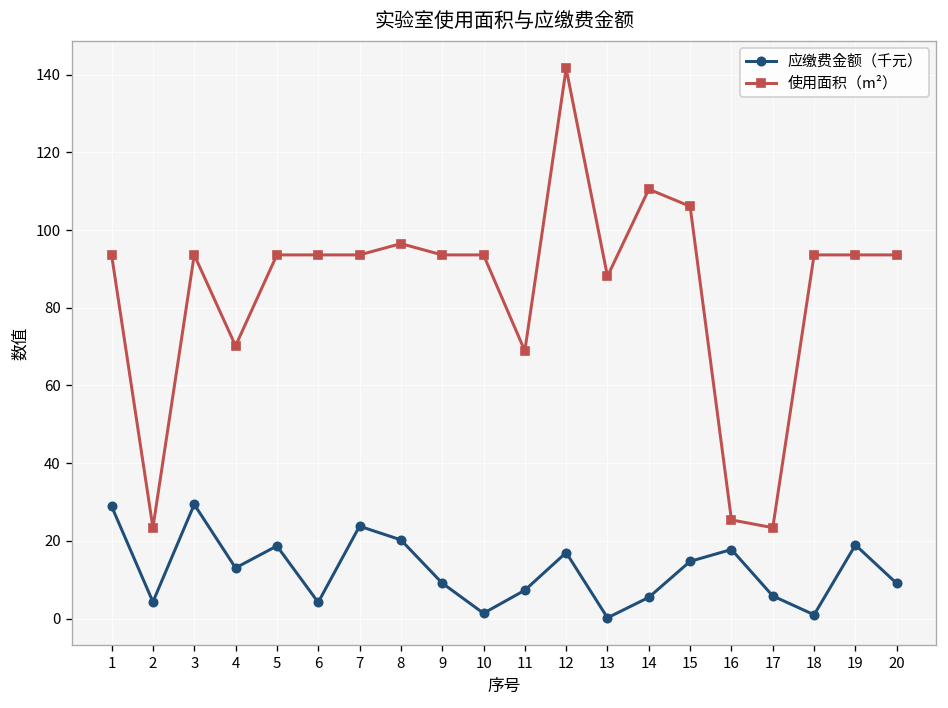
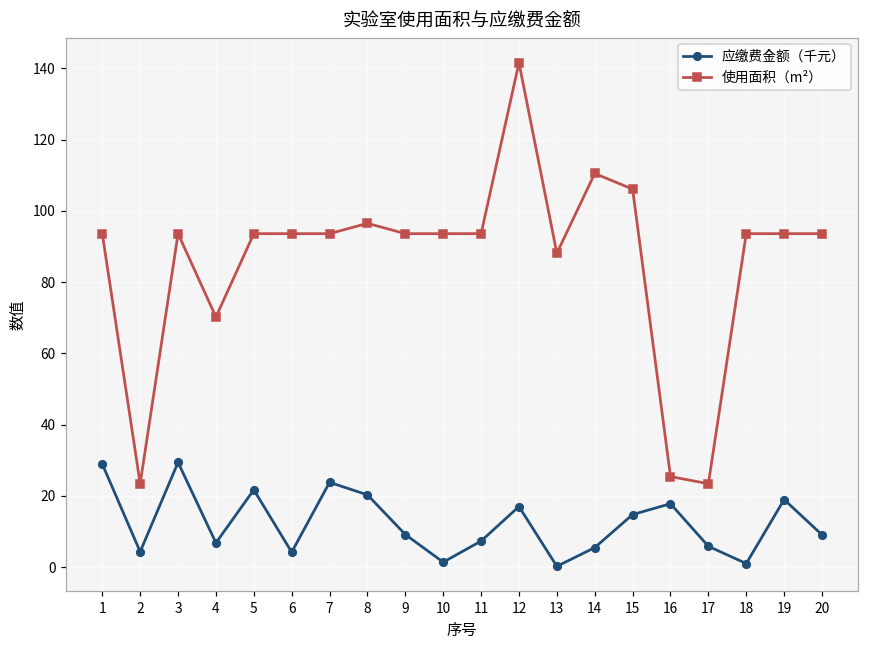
  {
    "应缴费金额（千元）": {
      "1": 29,
      "2": 4,
      "3": 29,
-     "4": 13,
-     "5": 19,
+     "4": 7,
+     "5": 22,
      "6": 4,
      "7": 24,
      "8": 20,
      "9": 9,
      "10": 1,
      "11": 7,
      "12": 17,
      "13": 0,
      "14": 5,
      "15": 15,
      "16": 18,
      "17": 6,
      "18": 1,
      "19": 19,
      "20": 9
    },
    "使用面积（m²）": {
      "1": 94,
      "2": 23,
      "3": 94,
      "4": 70,
      "5": 94,
      "6": 94,
      "7": 94,
      "8": 97,
      "9": 94,
      "10": 94,
-     "11": 69,
+     "11": 94,
      "12": 142,
      "13": 88,
      "14": 111,
      "15": 106,
      "16": 25,
      "17": 23,
      "18": 94,
      "19": 94,
      "20": 94
    }
  }
